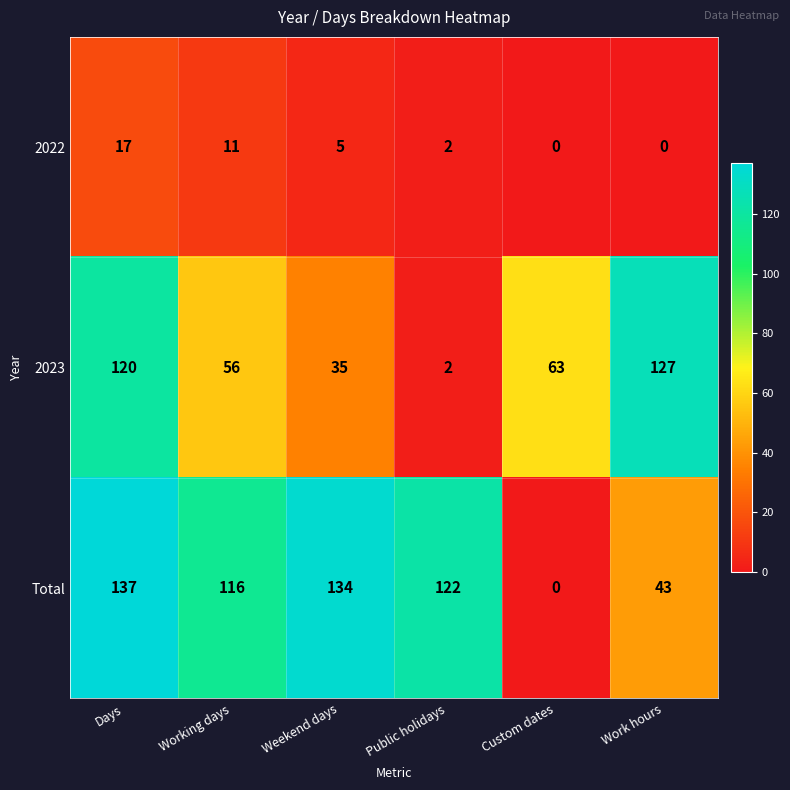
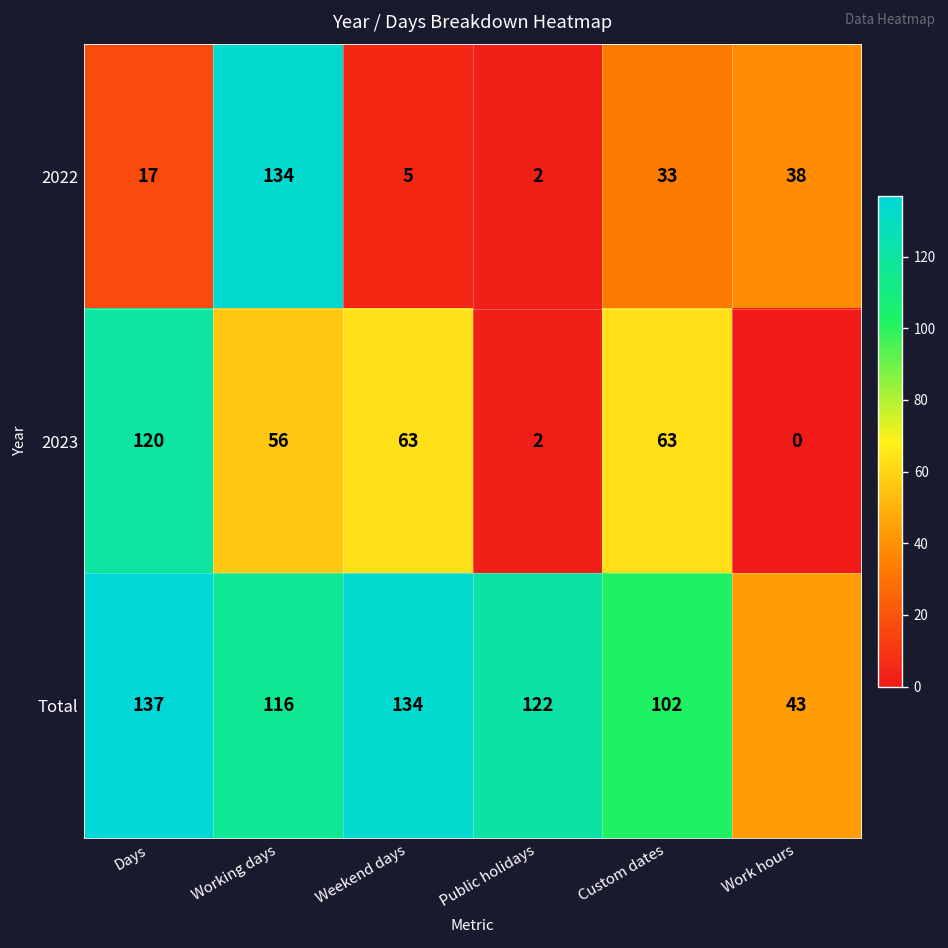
  {
    "2022": {
      "Days": 17,
-     "Working days": 11,
+     "Working days": 134,
      "Weekend days": 5,
      "Public holidays": 2,
-     "Custom dates": 0,
-     "Work hours": 0
+     "Custom dates": 33,
+     "Work hours": 38
    },
    "2023": {
      "Days": 120,
      "Working days": 56,
-     "Weekend days": 35,
+     "Weekend days": 63,
      "Public holidays": 2,
      "Custom dates": 63,
-     "Work hours": 127
+     "Work hours": 0
    },
    "Total": {
      "Days": 137,
      "Working days": 116,
      "Weekend days": 134,
      "Public holidays": 122,
-     "Custom dates": 0,
+     "Custom dates": 102,
      "Work hours": 43
    }
  }
